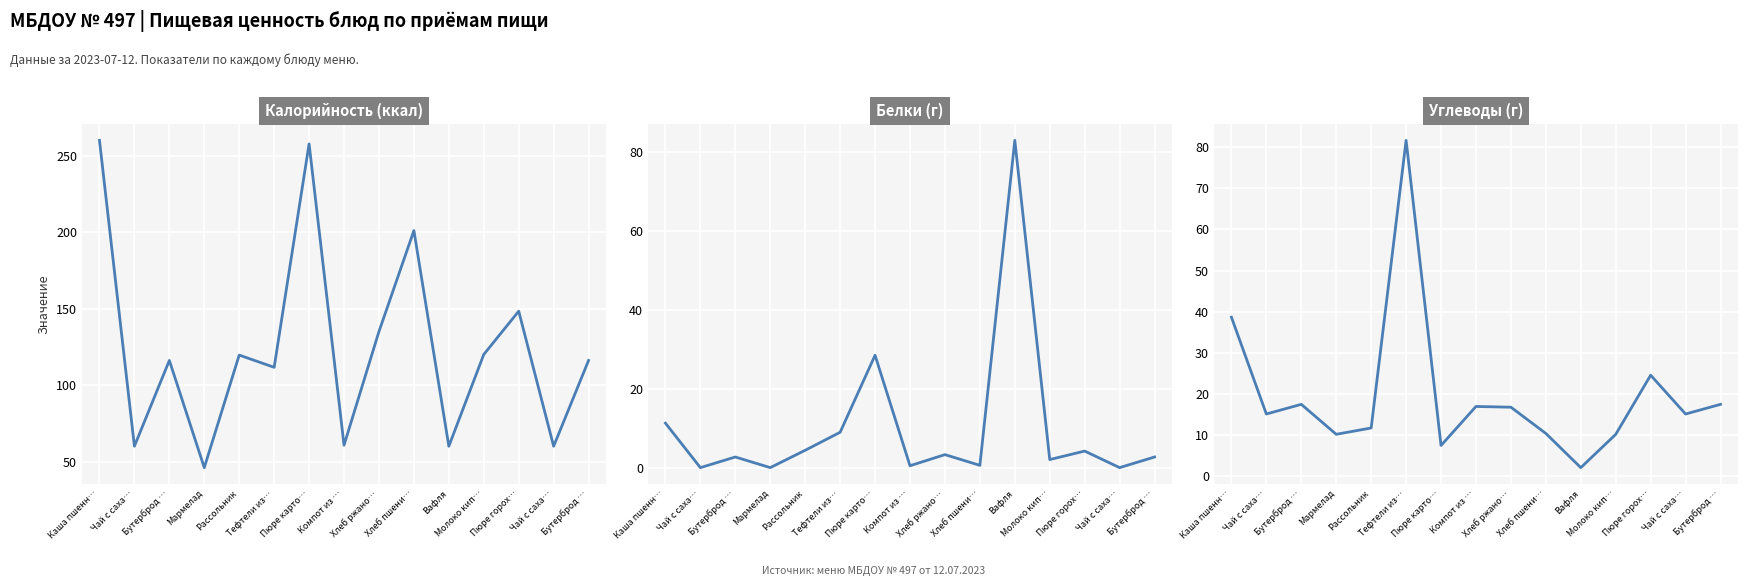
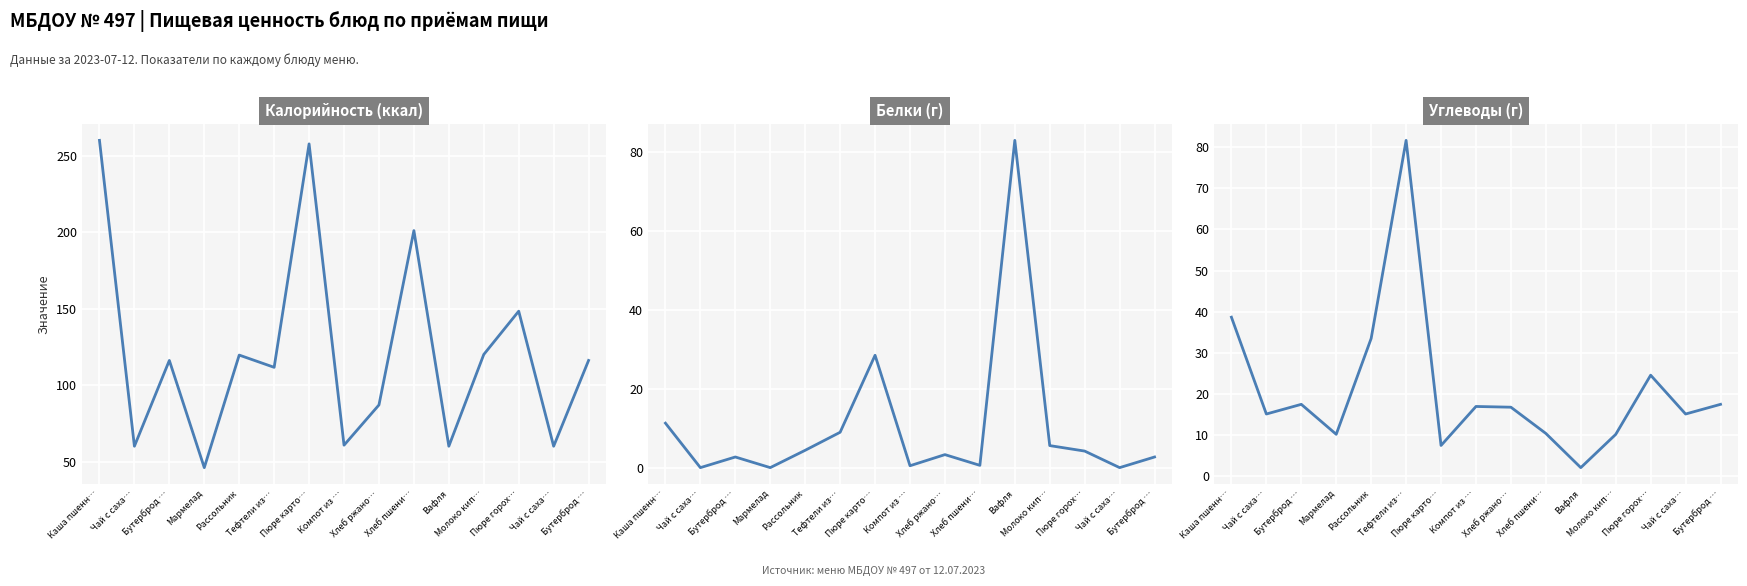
  {
    "Калорийность (ккал)": {
      "Каша пшенн…": 260,
      "Мармелад": 46,
      "Рассольник": 120,
      "Тефтели из…": 112,
      "Пюре карто…": 258,
      "Компот из …": 61,
-     "Хлеб ржано…": 135,
+     "Хлеб ржано…": 87,
      "Хлеб пшени…": 201,
      "Вафля": 60,
      "Молоко кип…": 120,
      "Пюре горох…": 148
    },
    "Белки (г)": {
      "Каша пшенн…": 11,
      "Мармелад": 0,
      "Рассольник": 4,
      "Тефтели из…": 9,
      "Пюре карто…": 29,
      "Компот из …": 0,
      "Хлеб ржано…": 3,
      "Хлеб пшени…": 1,
      "Вафля": 83,
-     "Молоко кип…": 2,
+     "Молоко кип…": 6,
      "Пюре горох…": 4
    },
    "Углеводы (г)": {
      "Каша пшенн…": 39,
      "Мармелад": 10,
-     "Рассольник": 12,
+     "Рассольник": 33,
      "Тефтели из…": 82,
      "Пюре карто…": 7,
      "Компот из …": 17,
      "Хлеб ржано…": 17,
      "Хлеб пшени…": 10,
      "Вафля": 2,
      "Молоко кип…": 10,
      "Пюре горох…": 25
    }
  }
